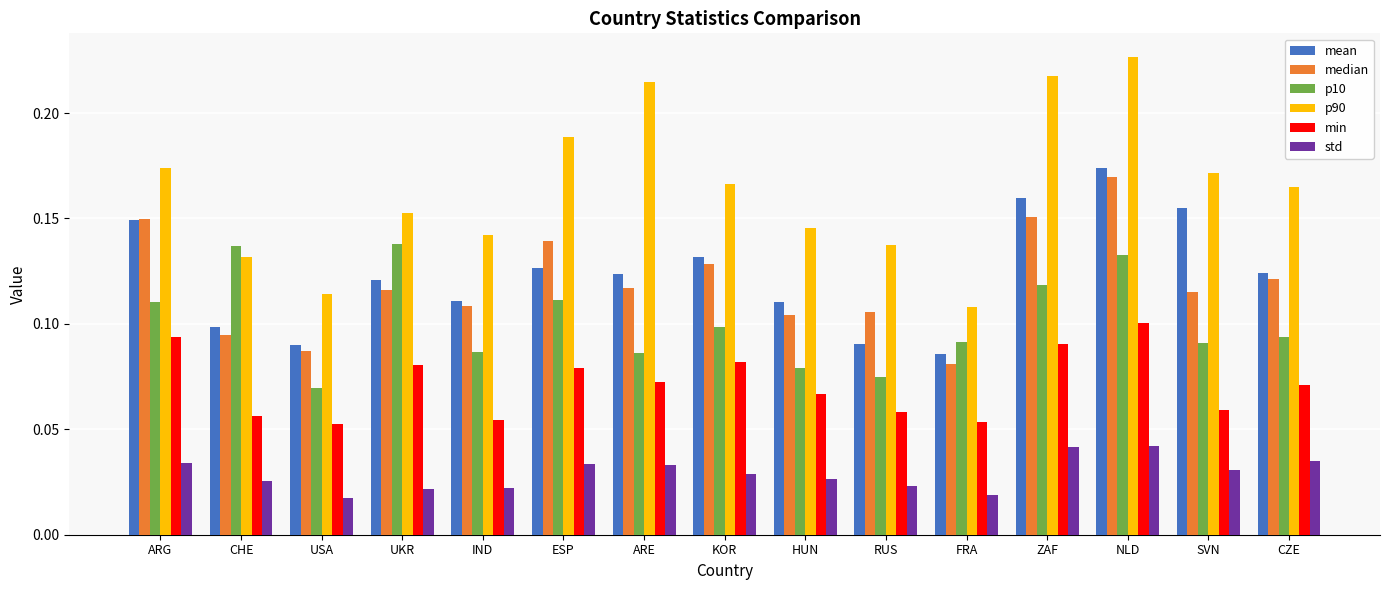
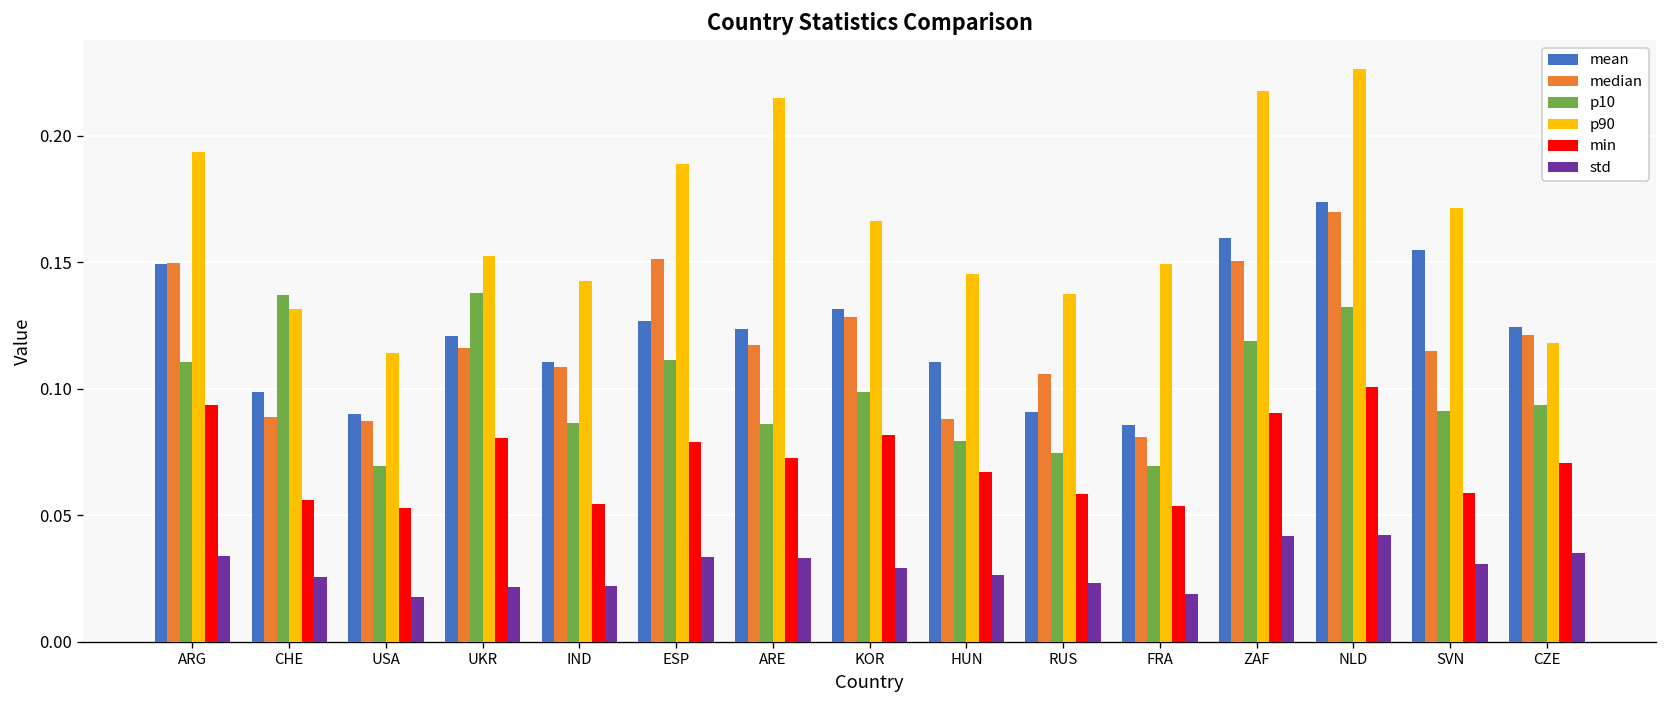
  {
    "mean": {
      "ARG": 0.149,
      "CHE": 0.099,
      "USA": 0.090,
      "UKR": 0.121,
      "IND": 0.111,
      "ESP": 0.127,
      "ARE": 0.124,
      "KOR": 0.132,
      "HUN": 0.111,
      "RUS": 0.091,
      "FRA": 0.086,
      "ZAF": 0.160,
      "NLD": 0.174,
      "SVN": 0.155,
      "CZE": 0.124
    },
    "median": {
      "ARG": 0.150,
-     "CHE": 0.095,
+     "CHE": 0.089,
      "USA": 0.087,
      "UKR": 0.116,
      "IND": 0.109,
-     "ESP": 0.139,
+     "ESP": 0.151,
      "ARE": 0.117,
      "KOR": 0.128,
-     "HUN": 0.104,
+     "HUN": 0.088,
      "RUS": 0.106,
      "FRA": 0.081,
      "ZAF": 0.151,
      "NLD": 0.170,
      "SVN": 0.115,
      "CZE": 0.121
    },
    "p10": {
      "ARG": 0.110,
      "CHE": 0.137,
      "USA": 0.070,
      "UKR": 0.138,
      "IND": 0.087,
      "ESP": 0.111,
      "ARE": 0.086,
      "KOR": 0.099,
      "HUN": 0.079,
      "RUS": 0.075,
-     "FRA": 0.091,
+     "FRA": 0.070,
      "ZAF": 0.119,
      "NLD": 0.132,
      "SVN": 0.091,
      "CZE": 0.094
    },
    "p90": {
-     "ARG": 0.174,
+     "ARG": 0.194,
      "CHE": 0.132,
      "USA": 0.114,
      "UKR": 0.152,
      "IND": 0.142,
      "ESP": 0.189,
      "ARE": 0.215,
      "KOR": 0.166,
      "HUN": 0.145,
      "RUS": 0.137,
-     "FRA": 0.108,
+     "FRA": 0.149,
      "ZAF": 0.218,
      "NLD": 0.226,
      "SVN": 0.172,
-     "CZE": 0.165
+     "CZE": 0.118
    },
    "min": {
      "ARG": 0.094,
      "CHE": 0.056,
      "USA": 0.053,
      "UKR": 0.080,
      "IND": 0.055,
      "ESP": 0.079,
      "ARE": 0.072,
      "KOR": 0.082,
      "HUN": 0.067,
      "RUS": 0.058,
      "FRA": 0.053,
      "ZAF": 0.090,
      "NLD": 0.101,
      "SVN": 0.059,
      "CZE": 0.071
    },
    "std": {
      "ARG": 0.034,
      "CHE": 0.026,
      "USA": 0.018,
      "UKR": 0.022,
      "IND": 0.022,
      "ESP": 0.034,
      "ARE": 0.033,
      "KOR": 0.029,
      "HUN": 0.026,
      "RUS": 0.023,
      "FRA": 0.019,
      "ZAF": 0.042,
      "NLD": 0.042,
      "SVN": 0.031,
      "CZE": 0.035
    }
  }
